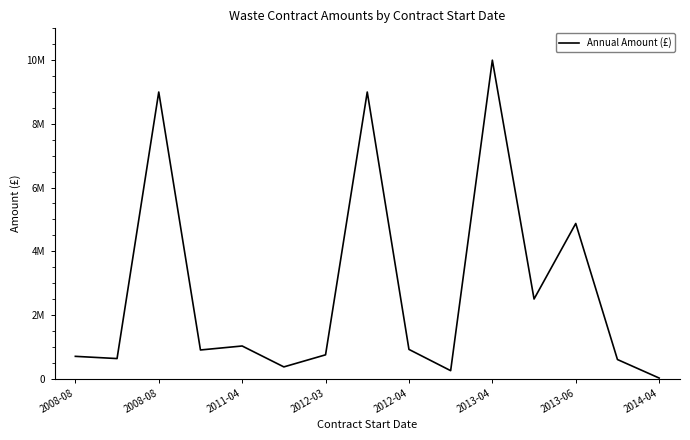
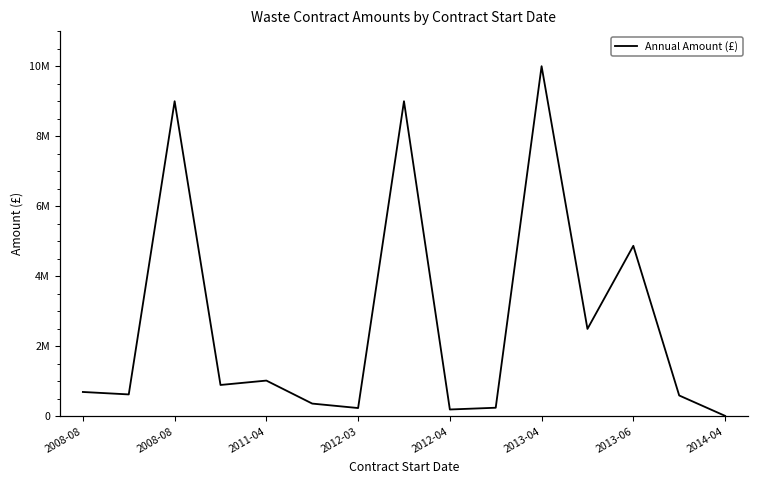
  {
    "2011-04": 1000000,
-   "2012-03": 700000,
-   "2012-04": 900000,
+   "2012-03": 200000,
+   "2012-04": 200000,
    "2013-04": 10000000,
    "2013-06": 4900000,
    "2014-04": 0
  }
